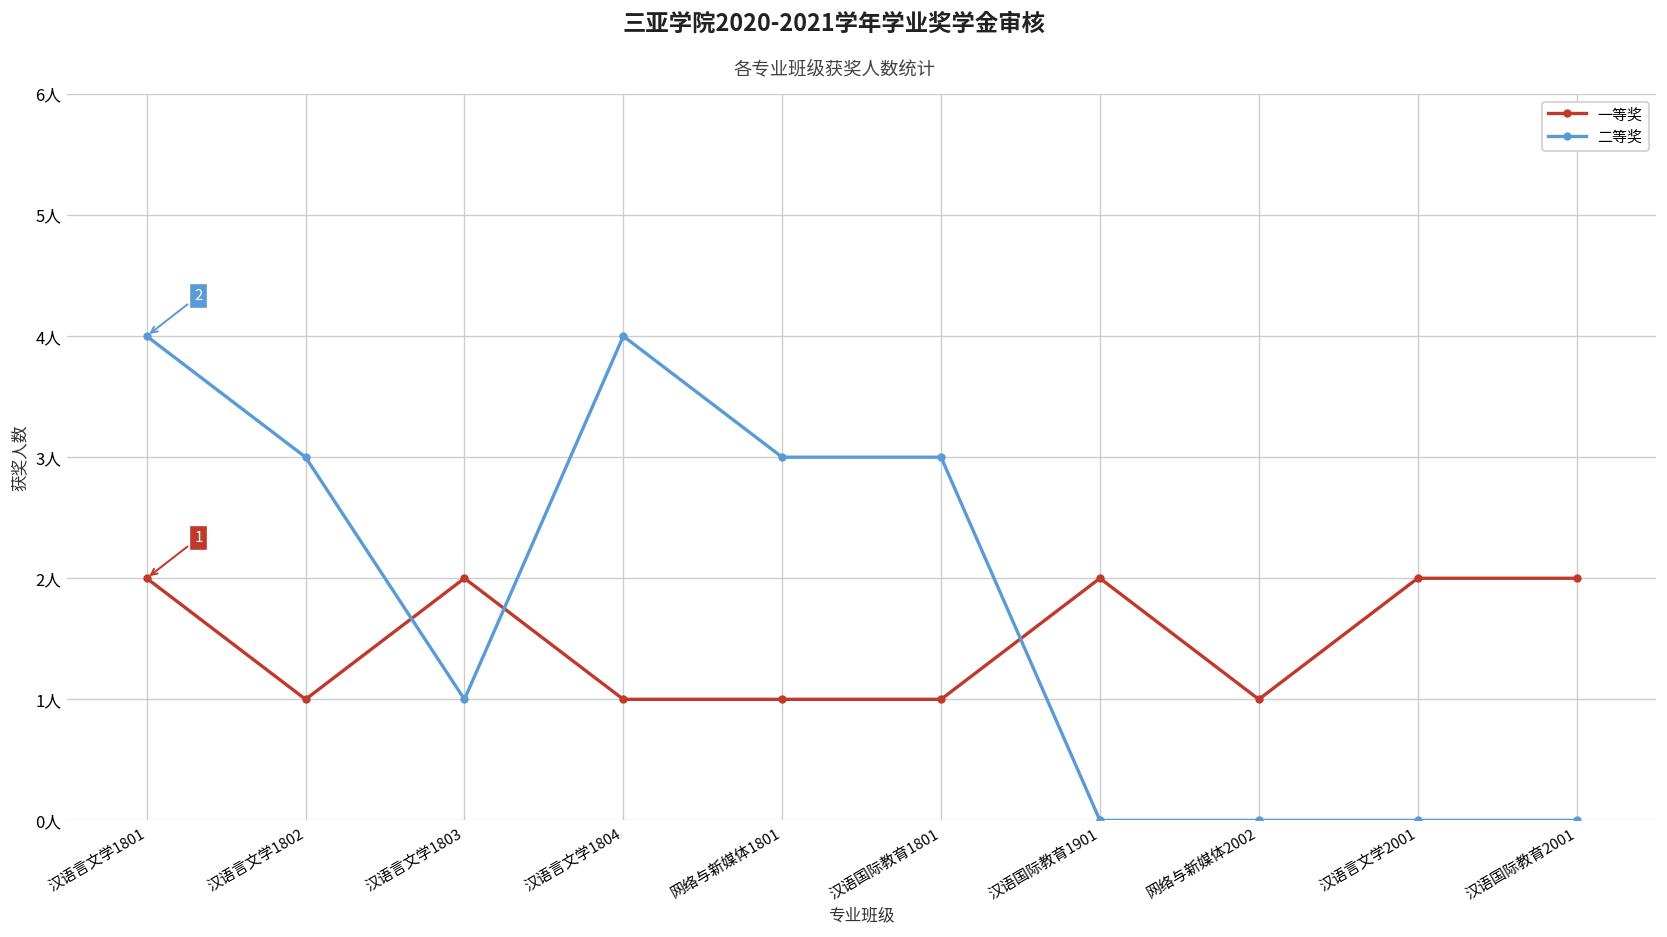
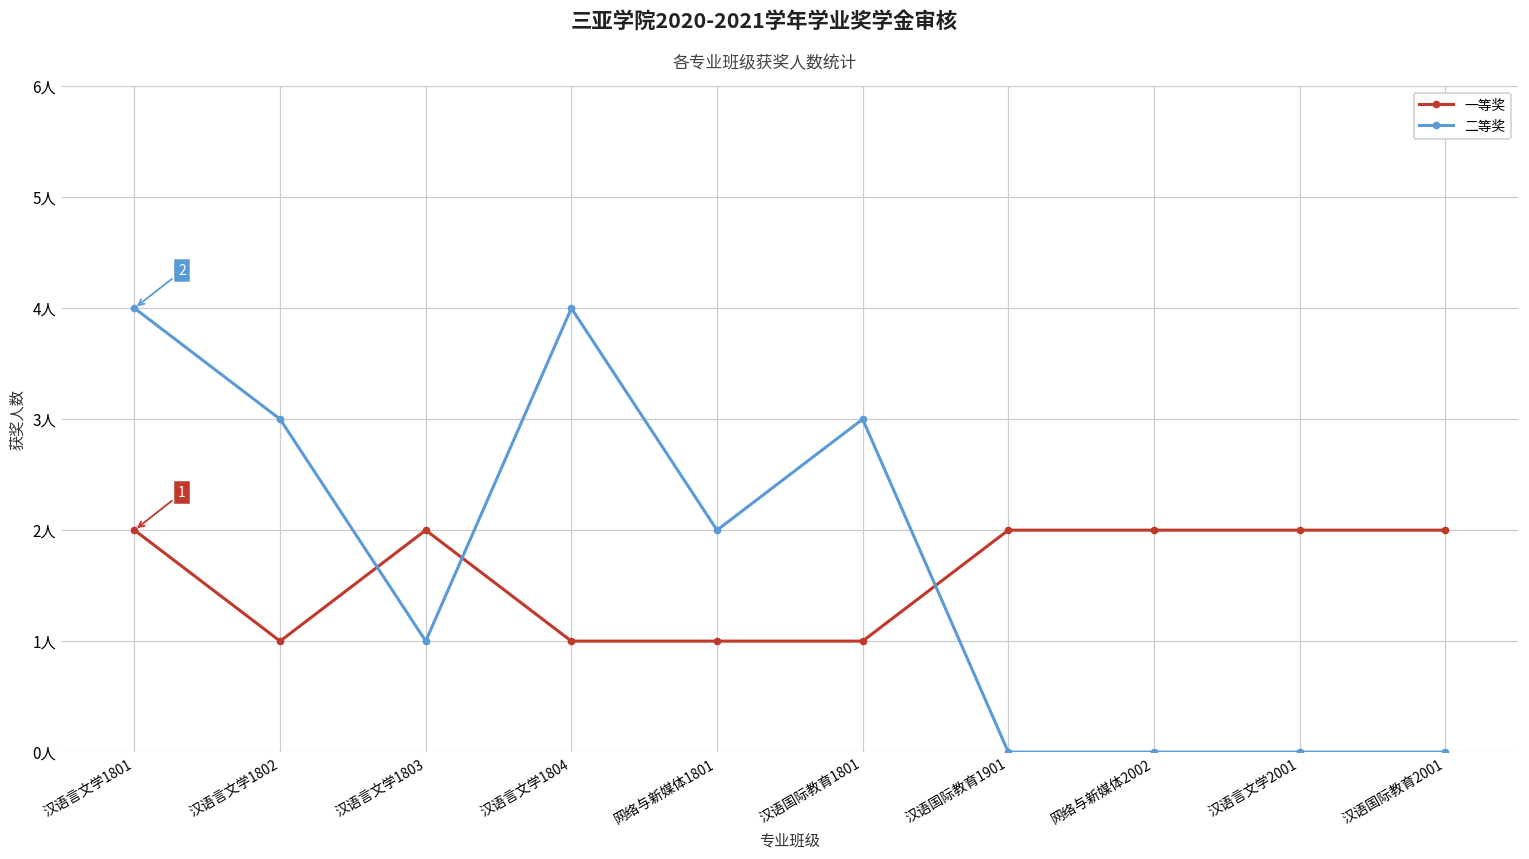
  {
    "一等奖": {
      "汉语言文学1801": "2人",
      "汉语言文学1802": "1人",
      "汉语言文学1803": "2人",
      "汉语言文学1804": "1人",
      "网络与新媒体1801": "1人",
      "汉语国际教育1801": "1人",
      "汉语国际教育1901": "2人",
-     "网络与新媒体2002": "1人",
+     "网络与新媒体2002": "2人",
      "汉语言文学2001": "2人",
      "汉语国际教育2001": "2人"
    },
    "二等奖": {
      "汉语言文学1801": "4人",
      "汉语言文学1802": "3人",
      "汉语言文学1803": "1人",
      "汉语言文学1804": "4人",
-     "网络与新媒体1801": "3人",
+     "网络与新媒体1801": "2人",
      "汉语国际教育1801": "3人",
      "汉语国际教育1901": "0人",
      "网络与新媒体2002": "0人",
      "汉语言文学2001": "0人",
      "汉语国际教育2001": "0人"
    }
  }
